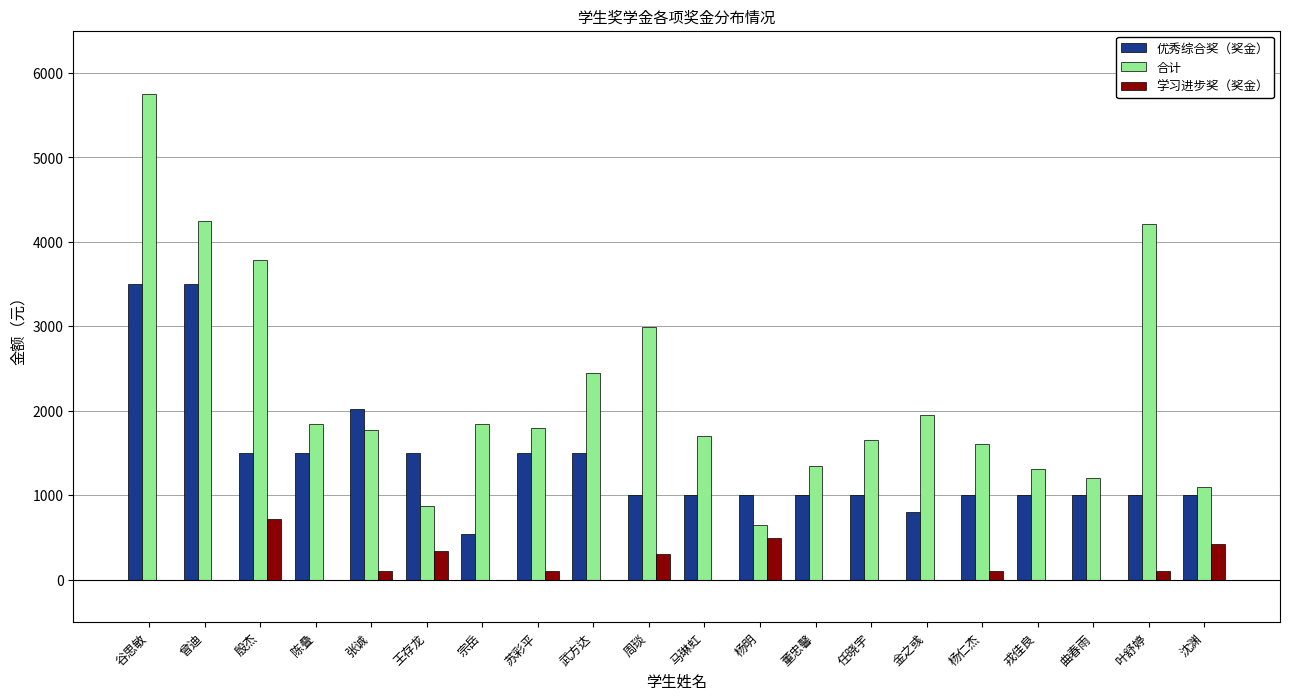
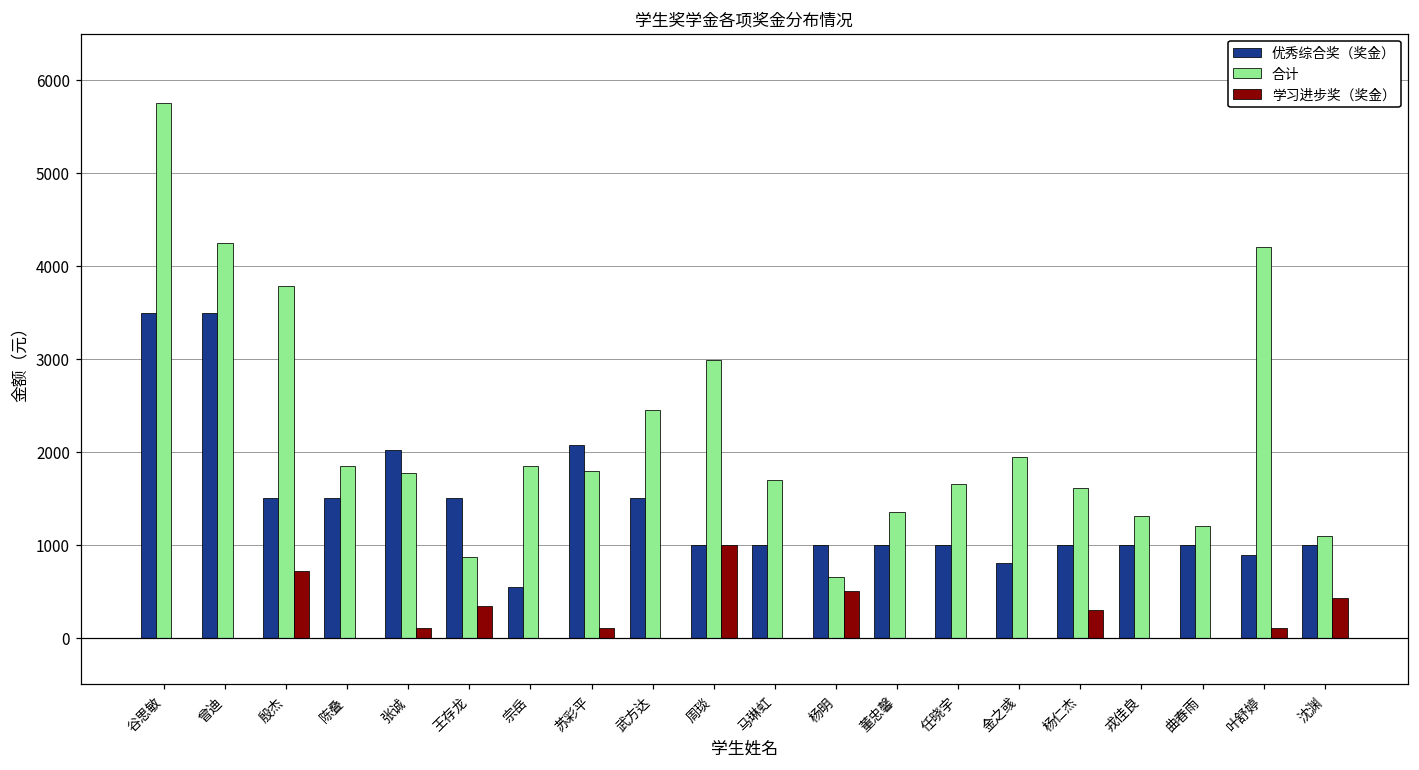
  {
    "优秀综合奖（奖金）": {
      "谷思敏": 3500,
      "曾迪": 3500,
      "殷杰": 1500,
      "陈叠": 1500,
      "张诚": 2000,
      "王存龙": 1500,
      "宗岳": 500,
-     "苏彩平": 1500,
+     "苏彩平": 2100,
      "武方达": 1500,
      "周琰": 1000,
      "马琳虹": 1000,
      "杨明": 1000,
      "董忠馨": 1000,
      "任晓宇": 1000,
      "金之彧": 800,
      "杨仁杰": 1000,
      "戎佳良": 1000,
      "曲春雨": 1000,
-     "叶舒婷": 1000,
+     "叶舒婷": 900,
      "沈渊": 1000
    },
    "合计": {
      "谷思敏": 5800,
      "曾迪": 4300,
      "殷杰": 3800,
      "陈叠": 1900,
      "张诚": 1800,
      "王存龙": 900,
      "宗岳": 1900,
      "苏彩平": 1800,
      "武方达": 2500,
      "周琰": 3000,
      "马琳虹": 1700,
      "杨明": 700,
      "董忠馨": 1400,
      "任晓宇": 1700,
      "金之彧": 2000,
      "杨仁杰": 1600,
      "戎佳良": 1300,
      "曲春雨": 1200,
      "叶舒婷": 4200,
      "沈渊": 1100
    },
    "学习进步奖（奖金）": {
      "谷思敏": 0,
      "曾迪": 0,
      "殷杰": 700,
      "陈叠": 0,
      "张诚": 100,
      "王存龙": 300,
      "宗岳": 0,
      "苏彩平": 100,
      "武方达": 0,
-     "周琰": 300,
+     "周琰": 1000,
      "马琳虹": 0,
      "杨明": 500,
      "董忠馨": 0,
      "任晓宇": 0,
      "金之彧": 0,
-     "杨仁杰": 100,
+     "杨仁杰": 300,
      "戎佳良": 0,
      "曲春雨": 0,
      "叶舒婷": 100,
      "沈渊": 400
    }
  }
